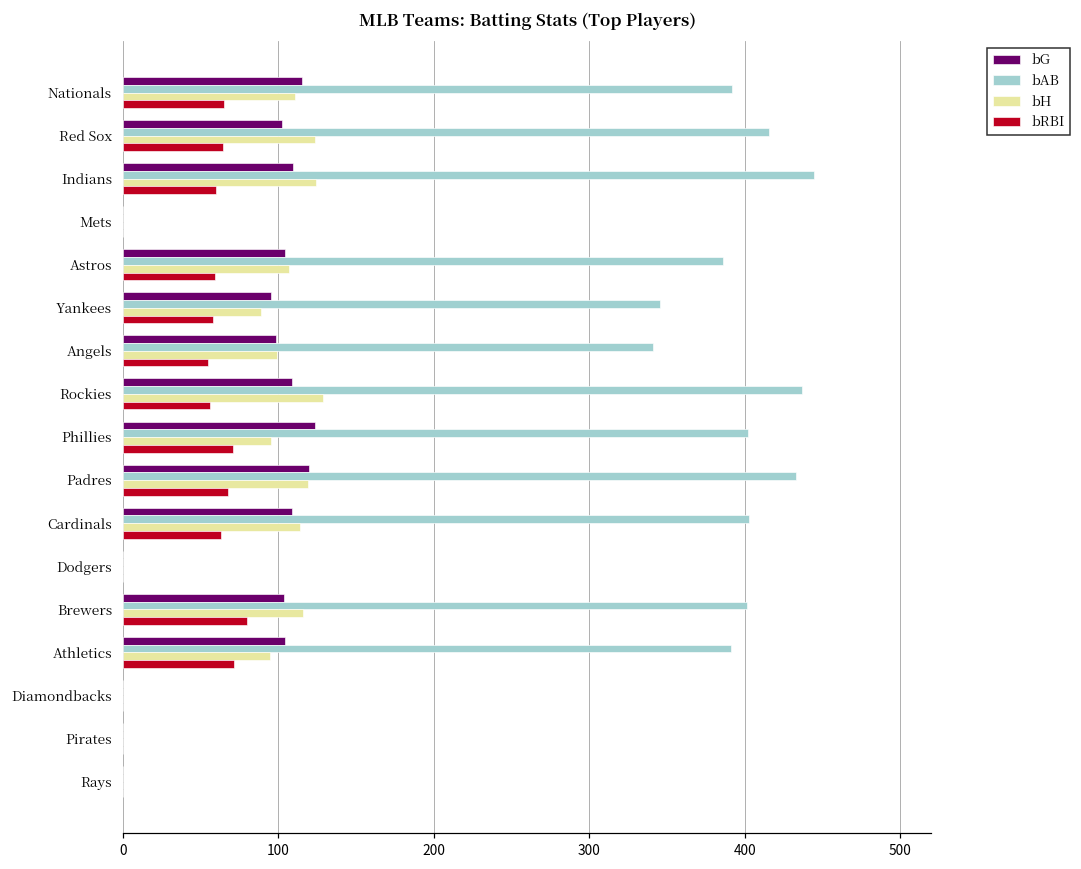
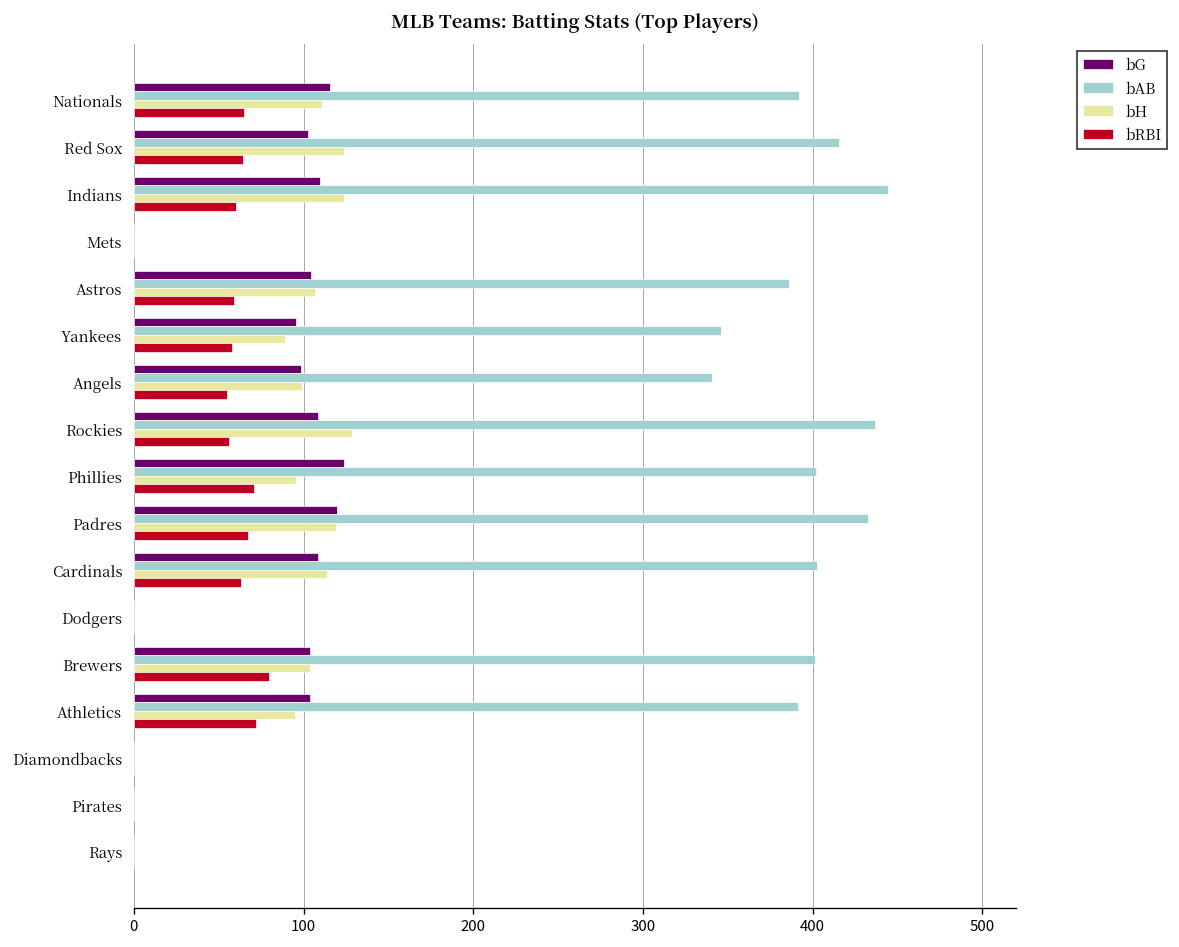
  {
    "bG": {
      "Nationals": 115,
      "Red Sox": 102,
      "Indians": 110,
      "Mets": 0,
      "Astros": 104,
      "Yankees": 95,
      "Angels": 98,
      "Rockies": 109,
      "Phillies": 124,
      "Padres": 120,
      "Cardinals": 109,
      "Dodgers": 0,
      "Brewers": 104,
      "Athletics": 104,
      "Diamondbacks": 0,
      "Pirates": 0,
      "Rays": 0
    },
    "bAB": {
      "Nationals": 392,
      "Red Sox": 416,
      "Indians": 444,
      "Mets": 0,
      "Astros": 386,
      "Yankees": 346,
      "Angels": 341,
      "Rockies": 437,
      "Phillies": 402,
      "Padres": 433,
      "Cardinals": 403,
      "Dodgers": 0,
      "Brewers": 401,
      "Athletics": 391,
      "Diamondbacks": 0,
      "Pirates": 0,
      "Rays": 0
    },
    "bH": {
      "Nationals": 111,
      "Red Sox": 124,
      "Indians": 124,
      "Mets": 0,
      "Astros": 107,
      "Yankees": 89,
      "Angels": 99,
      "Rockies": 129,
      "Phillies": 96,
      "Padres": 119,
      "Cardinals": 114,
      "Dodgers": 0,
-     "Brewers": 116,
+     "Brewers": 104,
      "Athletics": 95,
      "Diamondbacks": 0,
      "Pirates": 0,
      "Rays": 0
    },
    "bRBI": {
      "Nationals": 65,
      "Red Sox": 64,
      "Indians": 60,
      "Mets": 0,
      "Astros": 59,
      "Yankees": 58,
      "Angels": 55,
      "Rockies": 56,
      "Phillies": 71,
      "Padres": 68,
      "Cardinals": 63,
      "Dodgers": 0,
      "Brewers": 80,
      "Athletics": 72,
      "Diamondbacks": 0,
      "Pirates": 0,
      "Rays": 0
    }
  }
